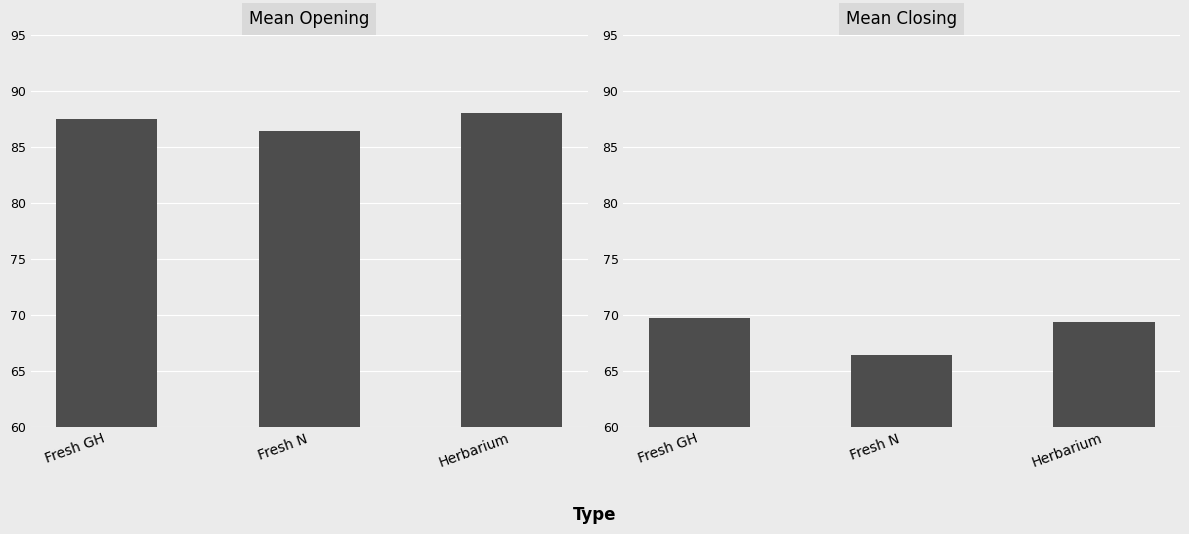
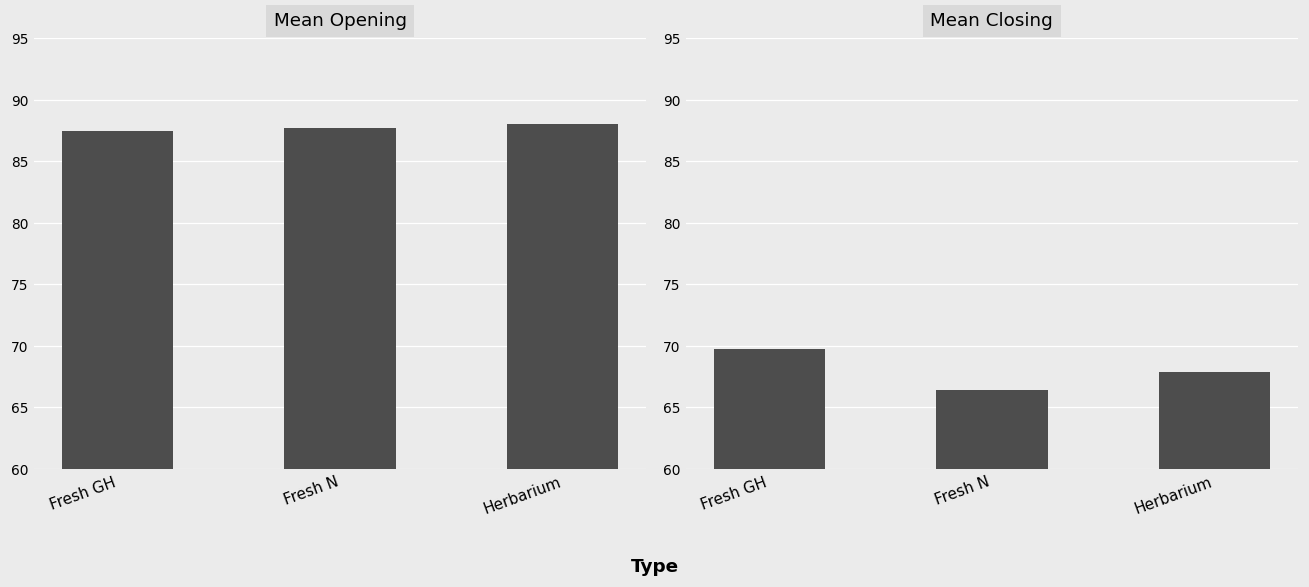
  {
    "Mean Opening": {
      "Fresh GH": 87.5,
-     "Fresh N": 86.5,
+     "Fresh N": 87.7,
      "Herbarium": 88.0
    },
    "Mean Closing": {
      "Fresh GH": 69.7,
      "Fresh N": 66.4,
-     "Herbarium": 69.4
+     "Herbarium": 67.9
    }
  }
